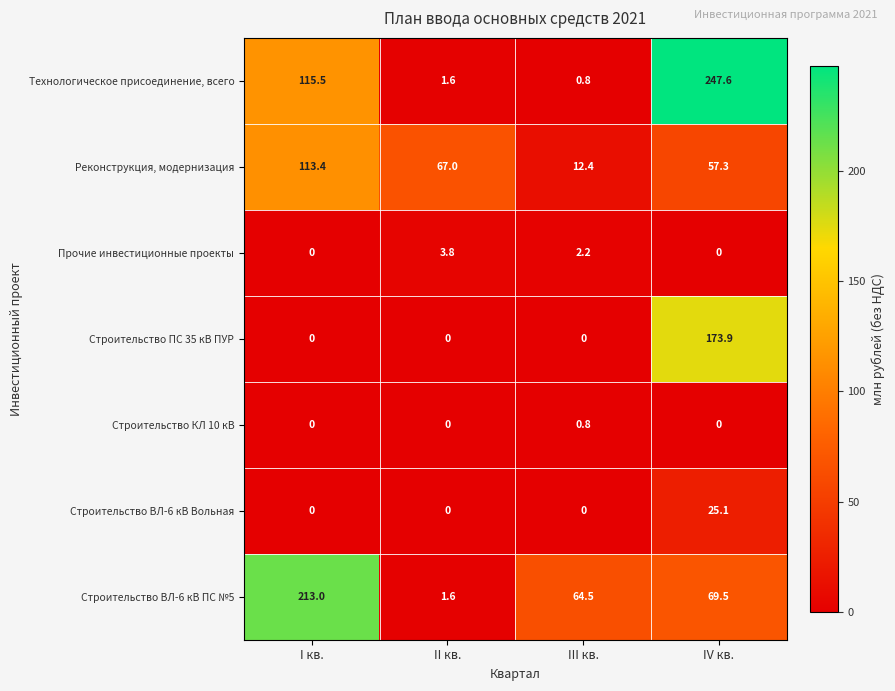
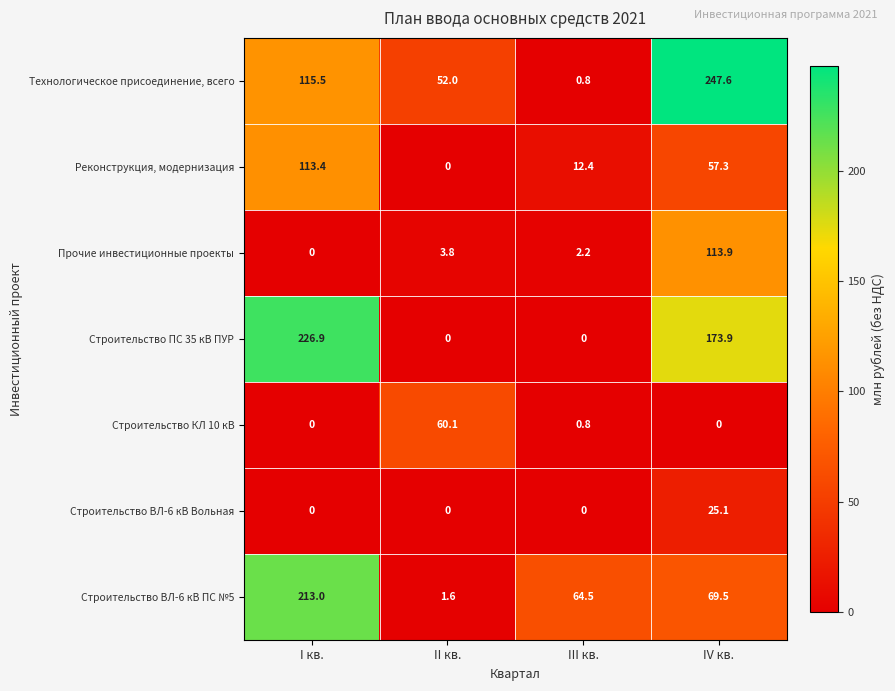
  {
    "Технологическое присоединение, всего": {
      "I кв.": 115.5,
-     "II кв.": 1.6,
+     "II кв.": 52.0,
      "III кв.": 0.8,
      "IV кв.": 247.6
    },
    "Реконструкция, модернизация": {
      "I кв.": 113.4,
-     "II кв.": 67.0,
+     "II кв.": 0,
      "III кв.": 12.4,
      "IV кв.": 57.3
    },
    "Прочие инвестиционные проекты": {
      "I кв.": 0,
      "II кв.": 3.8,
      "III кв.": 2.2,
-     "IV кв.": 0
+     "IV кв.": 113.9
    },
    "Строительство ПС 35 кВ ПУР": {
-     "I кв.": 0,
+     "I кв.": 226.9,
      "II кв.": 0,
      "III кв.": 0,
      "IV кв.": 173.9
    },
    "Строительство КЛ 10 кВ": {
      "I кв.": 0,
-     "II кв.": 0,
+     "II кв.": 60.1,
      "III кв.": 0.8,
      "IV кв.": 0
    },
    "Строительство ВЛ-6 кВ Вольная": {
      "I кв.": 0,
      "II кв.": 0,
      "III кв.": 0,
      "IV кв.": 25.1
    },
    "Строительство ВЛ-6 кВ ПС №5": {
      "I кв.": 213.0,
      "II кв.": 1.6,
      "III кв.": 64.5,
      "IV кв.": 69.5
    }
  }
